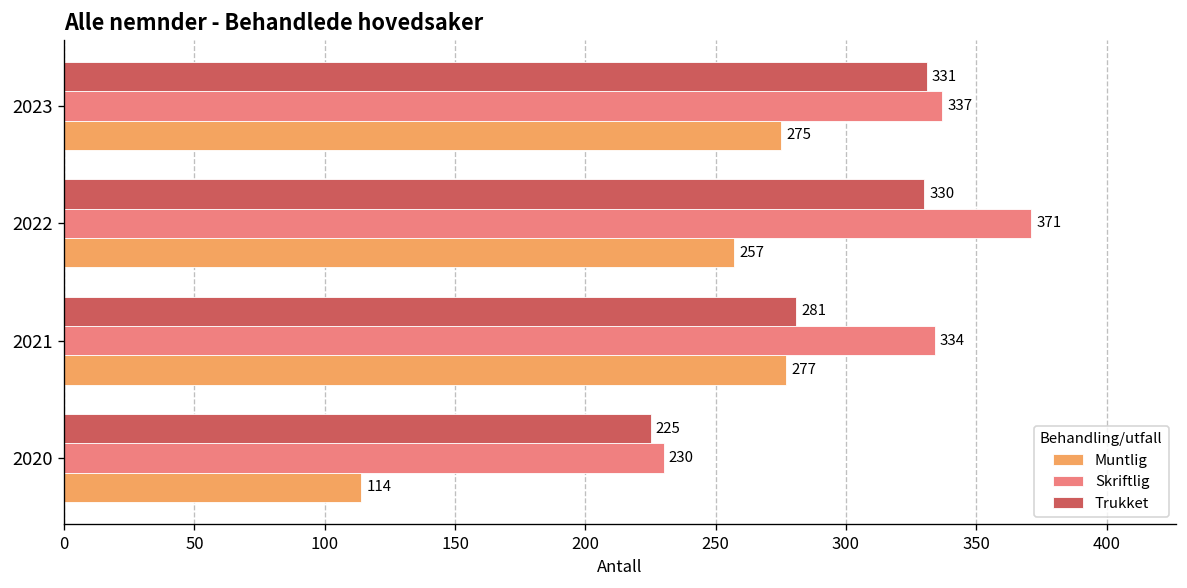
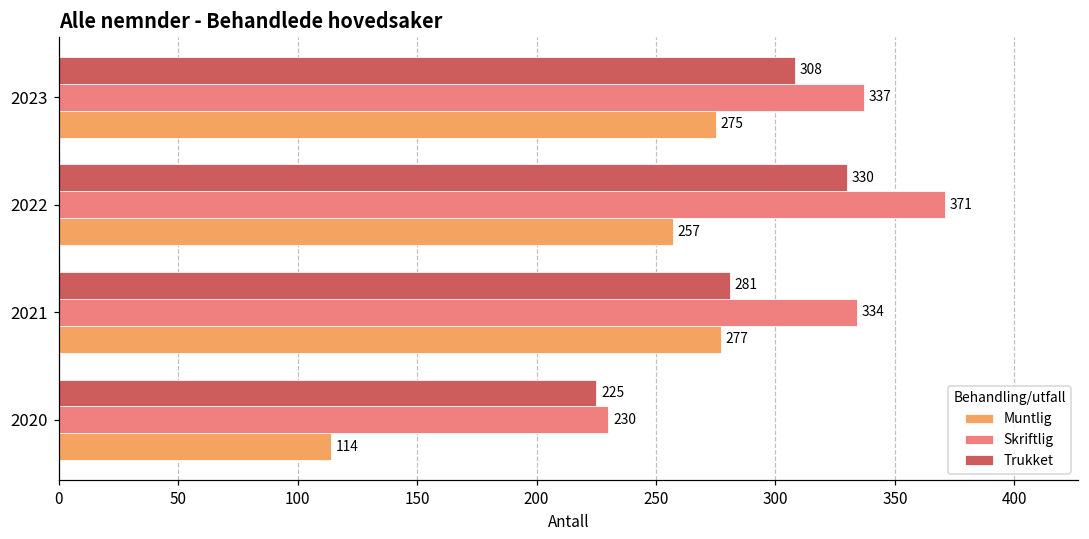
  {
    "Trukket": {
-     "2023": 331,
+     "2023": 308,
      "2022": 330,
      "2021": 281,
      "2020": 225
    }
  }
